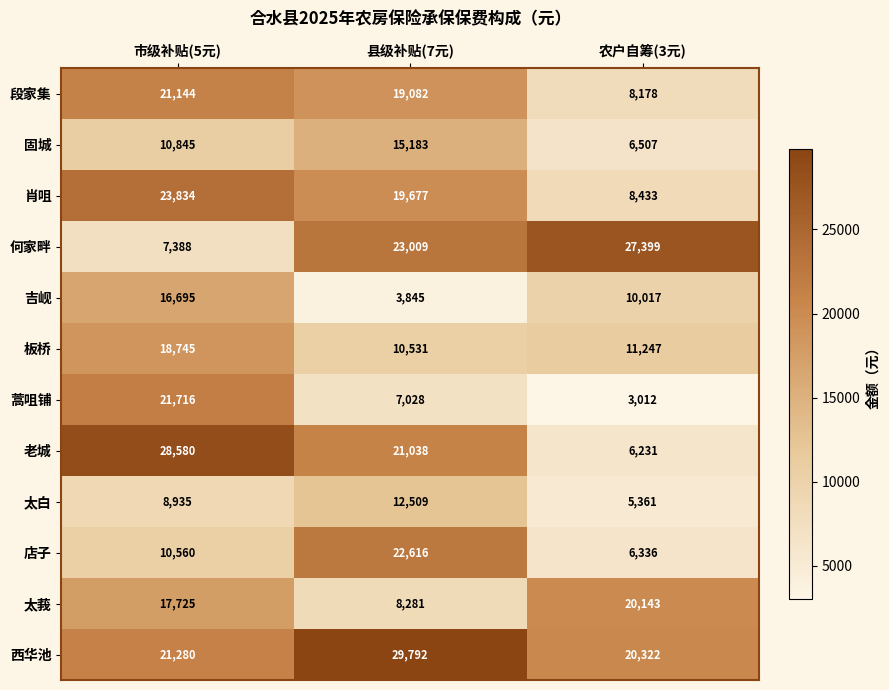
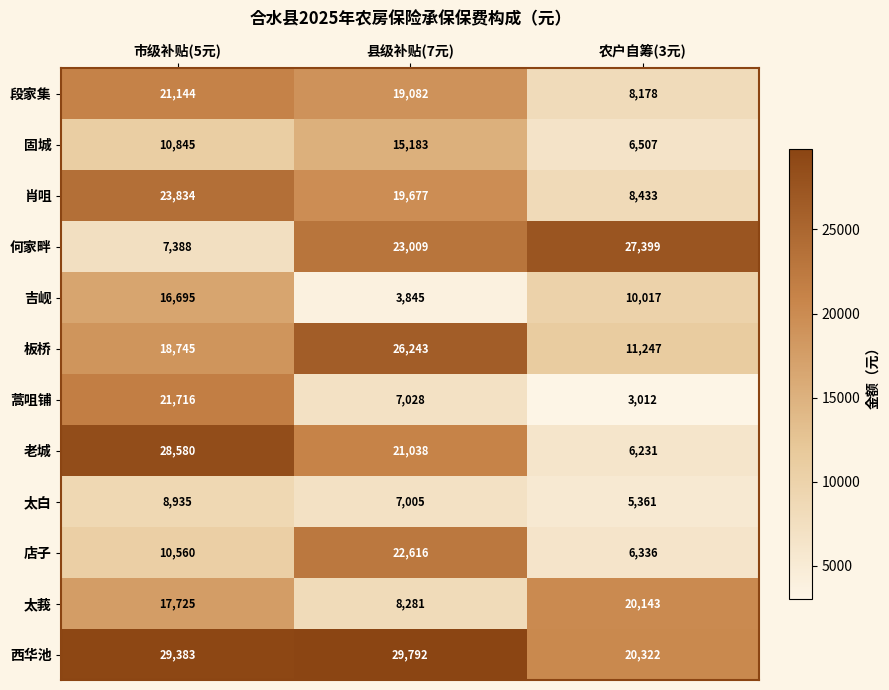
  {
    "段家集": {
      "市级补贴(5元)": "21,144",
      "县级补贴(7元)": "19,082",
      "农户自筹(3元)": "8,178"
    },
    "固城": {
      "市级补贴(5元)": "10,845",
      "县级补贴(7元)": "15,183",
      "农户自筹(3元)": "6,507"
    },
    "肖咀": {
      "市级补贴(5元)": "23,834",
      "县级补贴(7元)": "19,677",
      "农户自筹(3元)": "8,433"
    },
    "何家畔": {
      "市级补贴(5元)": "7,388",
      "县级补贴(7元)": "23,009",
      "农户自筹(3元)": "27,399"
    },
    "吉岘": {
      "市级补贴(5元)": "16,695",
      "县级补贴(7元)": "3,845",
      "农户自筹(3元)": "10,017"
    },
    "板桥": {
      "市级补贴(5元)": "18,745",
-     "县级补贴(7元)": "10,531",
+     "县级补贴(7元)": "26,243",
      "农户自筹(3元)": "11,247"
    },
    "蒿咀铺": {
      "市级补贴(5元)": "21,716",
      "县级补贴(7元)": "7,028",
      "农户自筹(3元)": "3,012"
    },
    "老城": {
      "市级补贴(5元)": "28,580",
      "县级补贴(7元)": "21,038",
      "农户自筹(3元)": "6,231"
    },
    "太白": {
      "市级补贴(5元)": "8,935",
-     "县级补贴(7元)": "12,509",
+     "县级补贴(7元)": "7,005",
      "农户自筹(3元)": "5,361"
    },
    "店子": {
      "市级补贴(5元)": "10,560",
      "县级补贴(7元)": "22,616",
      "农户自筹(3元)": "6,336"
    },
    "太莪": {
      "市级补贴(5元)": "17,725",
      "县级补贴(7元)": "8,281",
      "农户自筹(3元)": "20,143"
    },
    "西华池": {
-     "市级补贴(5元)": "21,280",
+     "市级补贴(5元)": "29,383",
      "县级补贴(7元)": "29,792",
      "农户自筹(3元)": "20,322"
    }
  }
